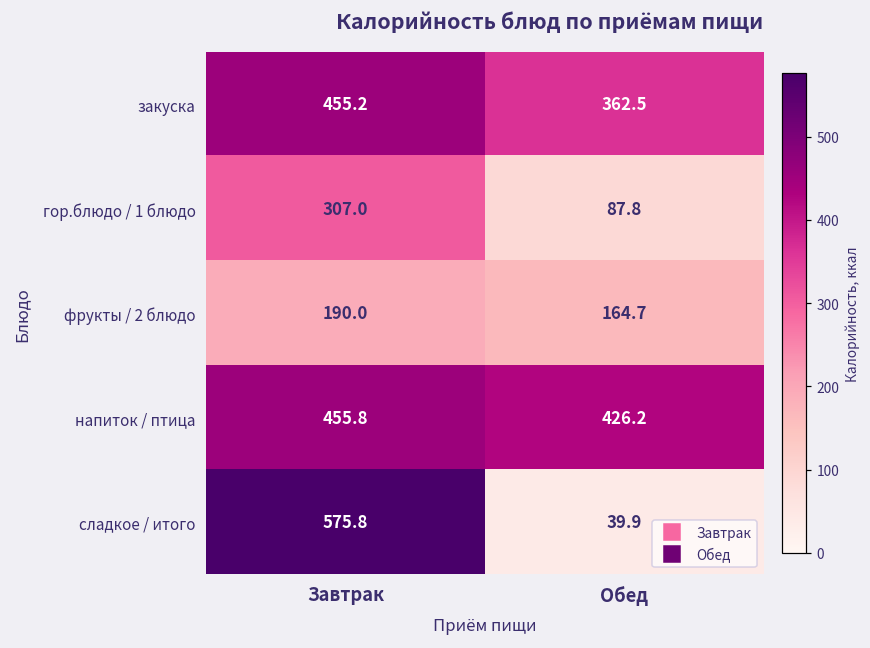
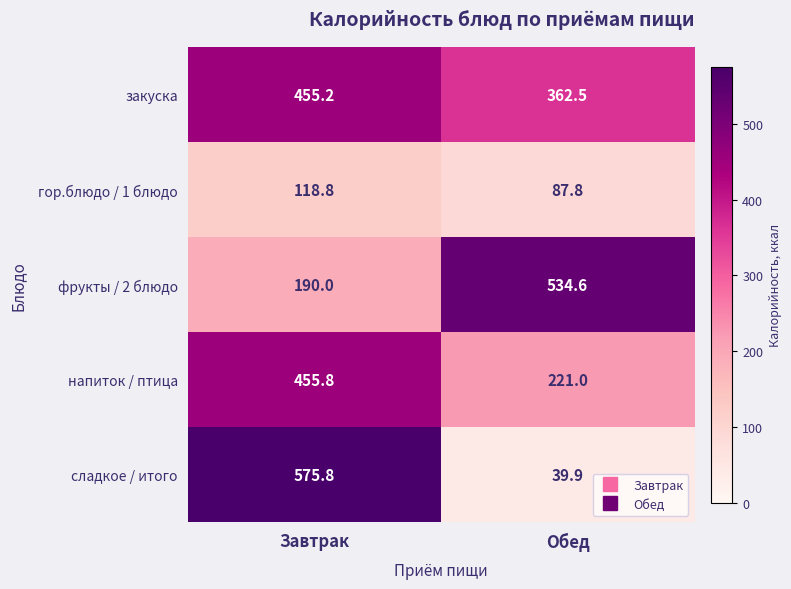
  {
    "закуска": {
      "Завтрак": 455.2,
      "Обед": 362.5
    },
    "гор.блюдо / 1 блюдо": {
-     "Завтрак": 307.0,
+     "Завтрак": 118.8,
      "Обед": 87.8
    },
    "фрукты / 2 блюдо": {
      "Завтрак": 190.0,
-     "Обед": 164.7
+     "Обед": 534.6
    },
    "напиток / птица": {
      "Завтрак": 455.8,
-     "Обед": 426.2
+     "Обед": 221.0
    },
    "сладкое / итого": {
      "Завтрак": 575.8,
      "Обед": 39.9
    }
  }
